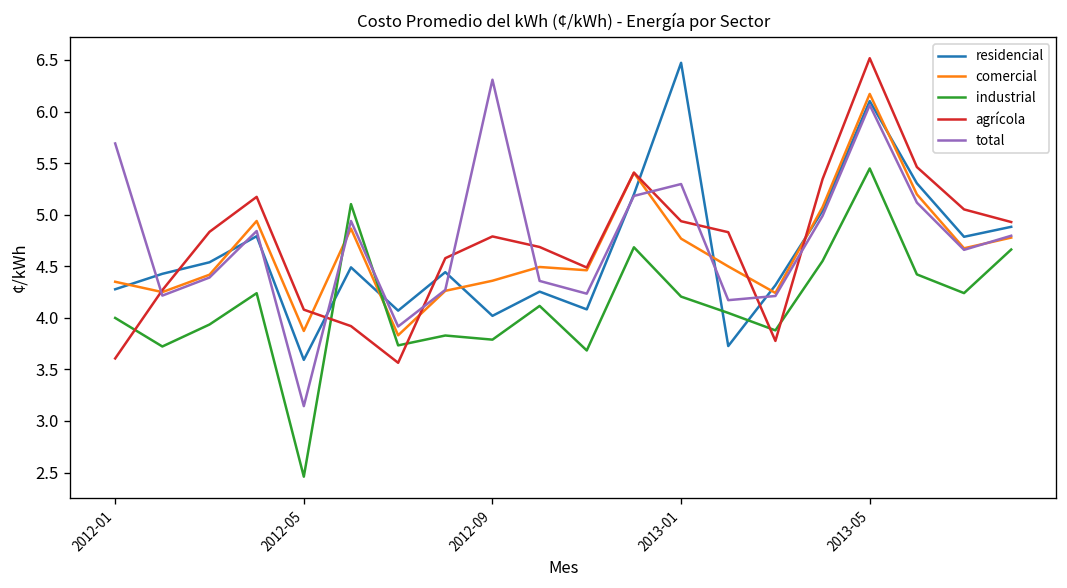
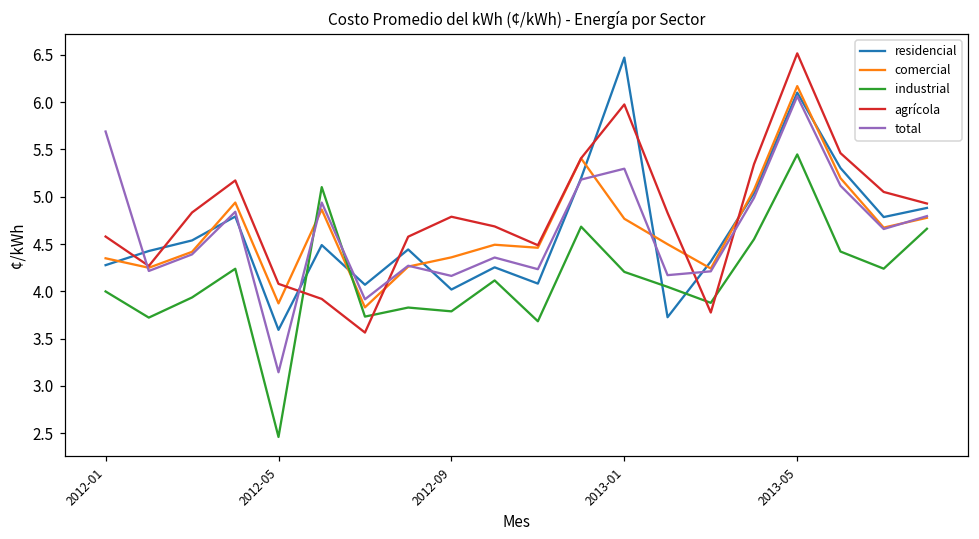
  {
    "residencial": {
      "2012-01": 4.3,
      "2012-05": 3.6,
      "2012-09": 4.0,
      "2013-01": 6.5,
      "2013-05": 6.1
    },
    "comercial": {
      "2012-01": 4.3,
      "2012-05": 3.9,
      "2012-09": 4.4,
      "2013-01": 4.8,
      "2013-05": 6.2
    },
    "industrial": {
      "2012-01": 4.0,
      "2012-05": 2.5,
      "2012-09": 3.8,
      "2013-01": 4.2,
      "2013-05": 5.4
    },
    "agrícola": {
-     "2012-01": 3.6,
+     "2012-01": 4.6,
      "2012-05": 4.1,
      "2012-09": 4.8,
-     "2013-01": 4.9,
+     "2013-01": 6.0,
      "2013-05": 6.5
    },
    "total": {
      "2012-01": 5.7,
      "2012-05": 3.1,
-     "2012-09": 6.3,
+     "2012-09": 4.2,
      "2013-01": 5.3,
      "2013-05": 6.1
    }
  }
